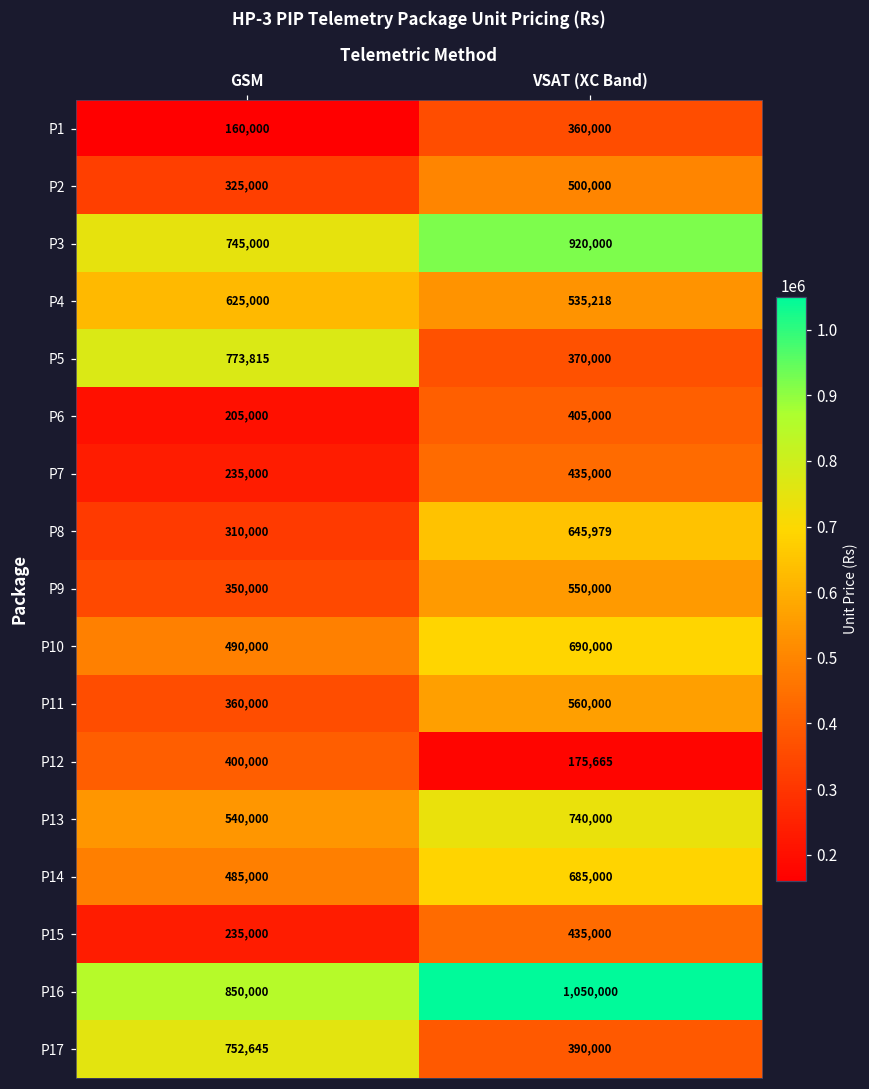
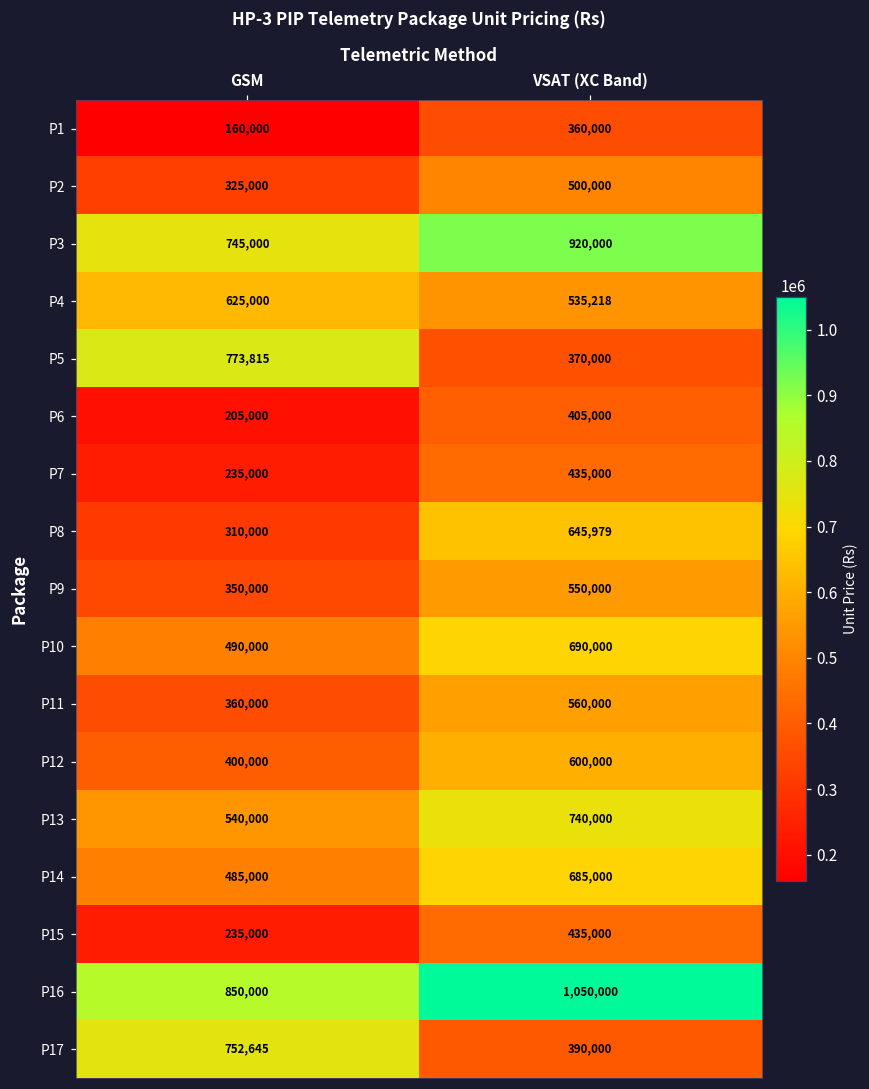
  {
    "P1": {
      "GSM": "160,000",
      "VSAT (XC Band)": "360,000"
    },
    "P2": {
      "GSM": "325,000",
      "VSAT (XC Band)": "500,000"
    },
    "P3": {
      "GSM": "745,000",
      "VSAT (XC Band)": "920,000"
    },
    "P4": {
      "GSM": "625,000",
      "VSAT (XC Band)": "535,218"
    },
    "P5": {
      "GSM": "773,815",
      "VSAT (XC Band)": "370,000"
    },
    "P6": {
      "GSM": "205,000",
      "VSAT (XC Band)": "405,000"
    },
    "P7": {
      "GSM": "235,000",
      "VSAT (XC Band)": "435,000"
    },
    "P8": {
      "GSM": "310,000",
      "VSAT (XC Band)": "645,979"
    },
    "P9": {
      "GSM": "350,000",
      "VSAT (XC Band)": "550,000"
    },
    "P10": {
      "GSM": "490,000",
      "VSAT (XC Band)": "690,000"
    },
    "P11": {
      "GSM": "360,000",
      "VSAT (XC Band)": "560,000"
    },
    "P12": {
      "GSM": "400,000",
-     "VSAT (XC Band)": "175,665"
+     "VSAT (XC Band)": "600,000"
    },
    "P13": {
      "GSM": "540,000",
      "VSAT (XC Band)": "740,000"
    },
    "P14": {
      "GSM": "485,000",
      "VSAT (XC Band)": "685,000"
    },
    "P15": {
      "GSM": "235,000",
      "VSAT (XC Band)": "435,000"
    },
    "P16": {
      "GSM": "850,000",
      "VSAT (XC Band)": "1,050,000"
    },
    "P17": {
      "GSM": "752,645",
      "VSAT (XC Band)": "390,000"
    }
  }
